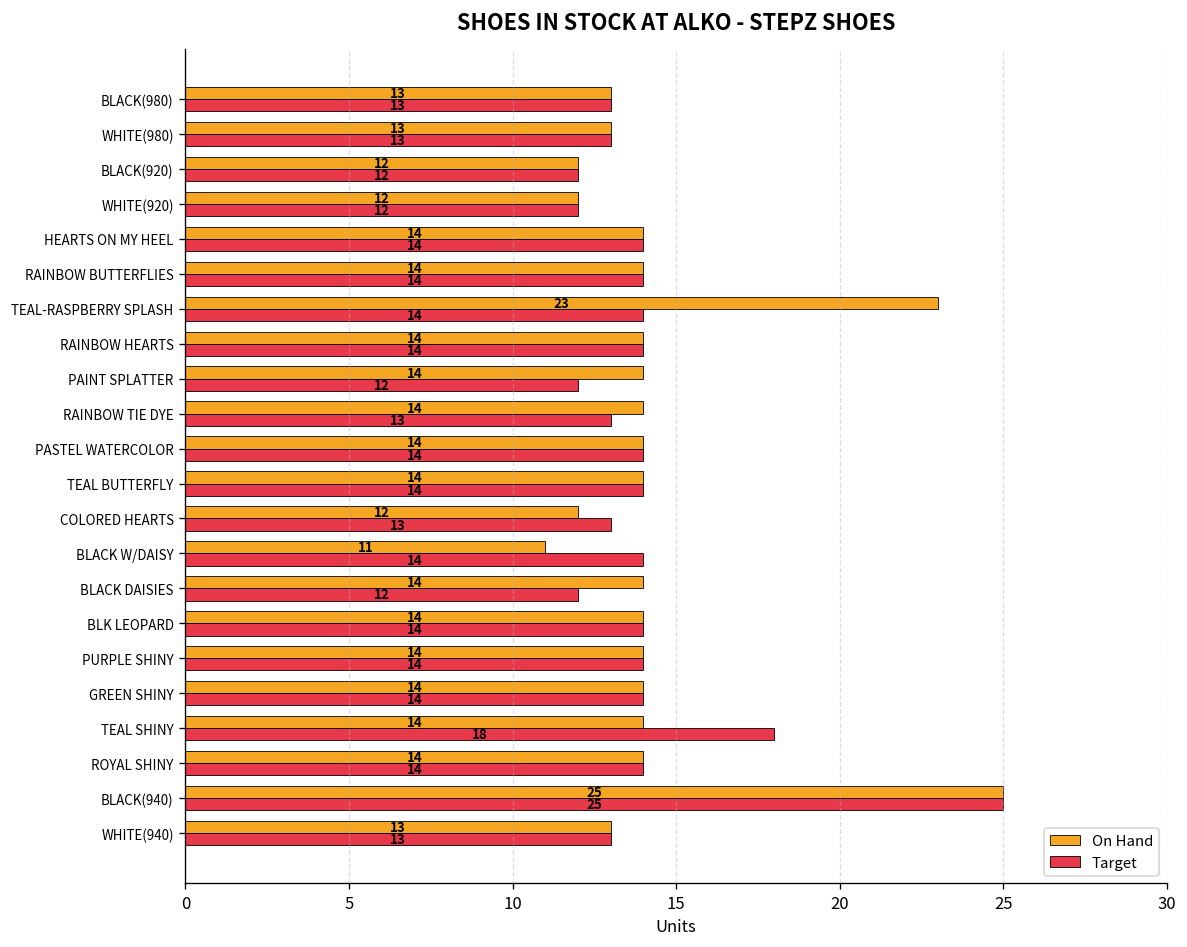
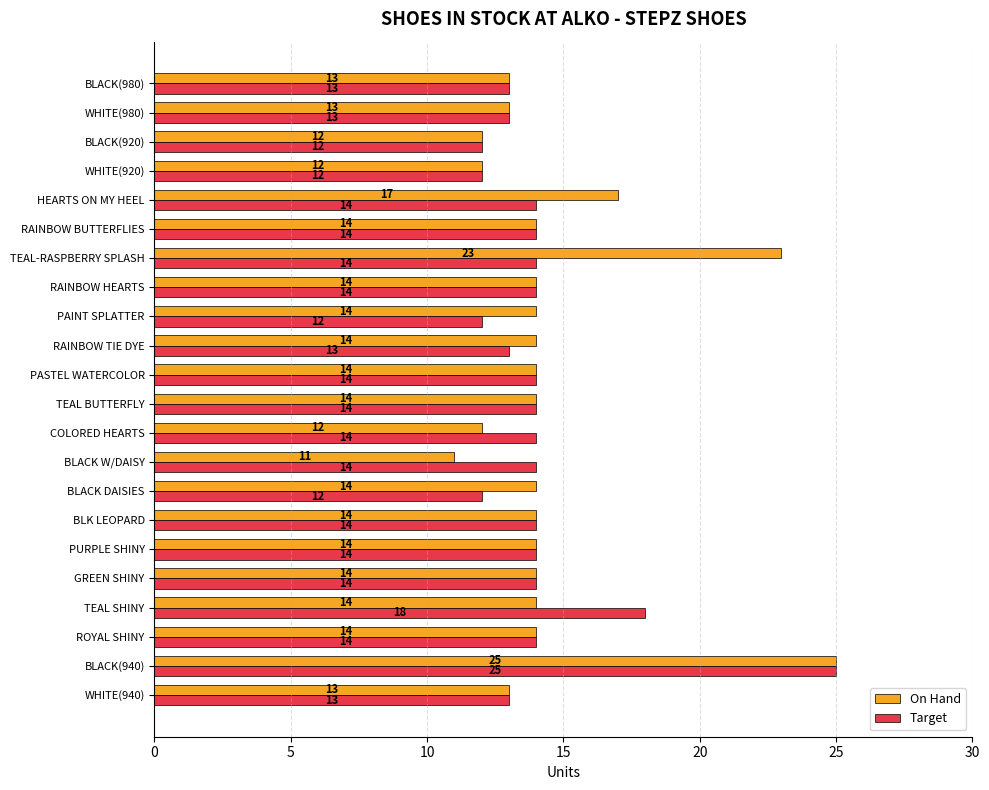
  {
    "On Hand": {
-     "HEARTS ON MY HEEL": 14,
+     "HEARTS ON MY HEEL": 17,
      "TEAL-RASPBERRY SPLASH": 23,
      "PAINT SPLATTER": 14,
      "RAINBOW TIE DYE": 14,
      "COLORED HEARTS": 12,
      "BLACK W/DAISY": 11,
      "BLACK DAISIES": 14,
      "TEAL SHINY": 14
    },
    "Target": {
      "HEARTS ON MY HEEL": 14,
      "TEAL-RASPBERRY SPLASH": 14,
      "PAINT SPLATTER": 12,
      "RAINBOW TIE DYE": 13,
-     "COLORED HEARTS": 13,
+     "COLORED HEARTS": 14,
      "BLACK W/DAISY": 14,
      "BLACK DAISIES": 12,
      "TEAL SHINY": 18
    }
  }
